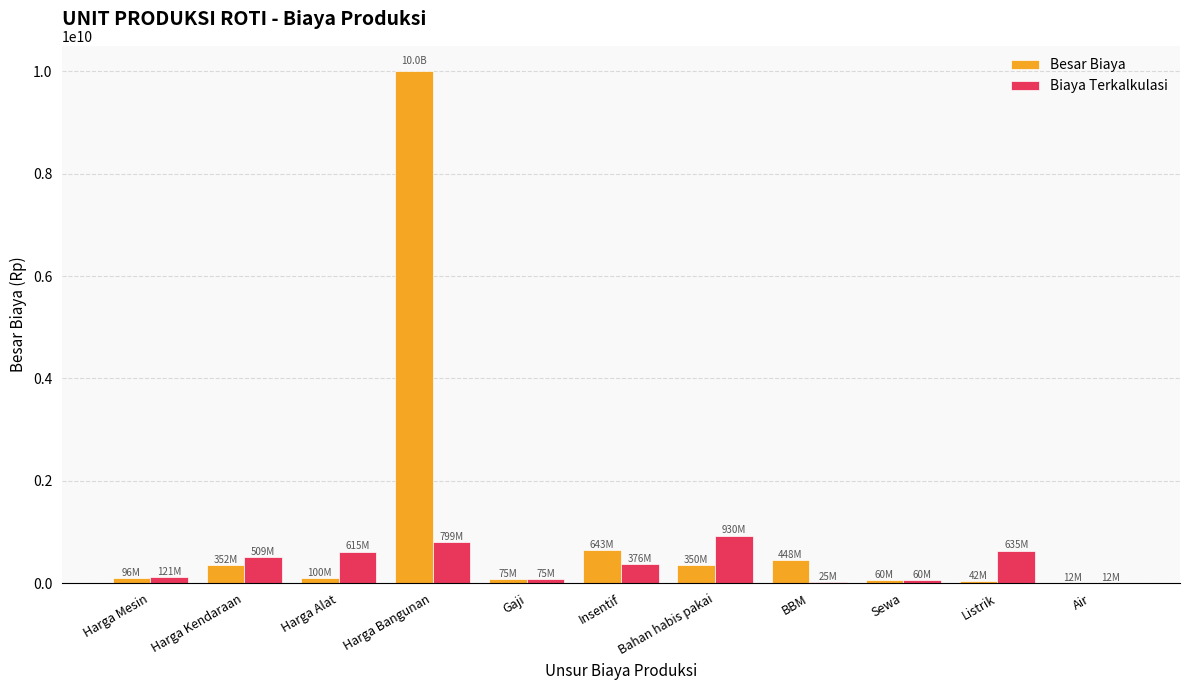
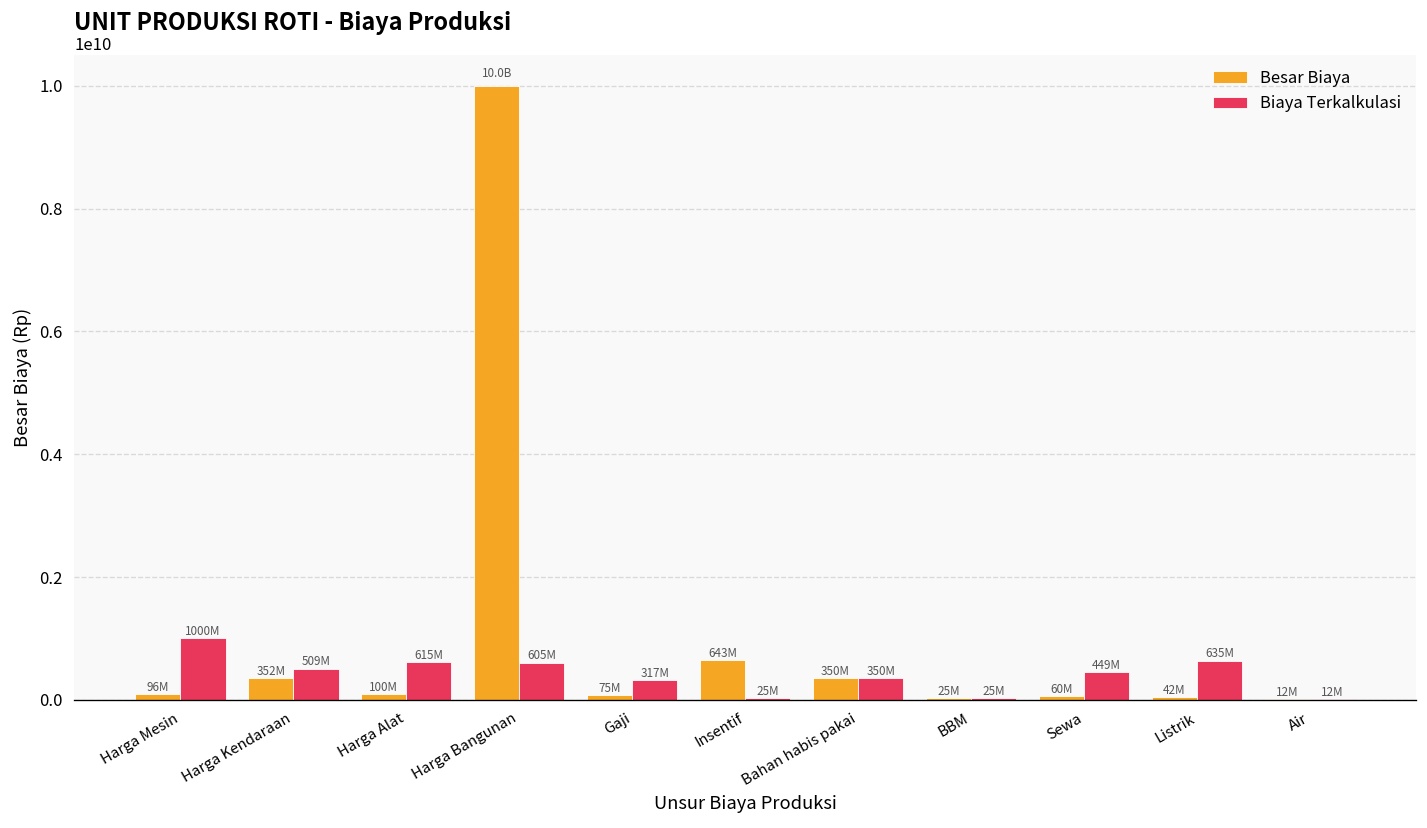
  {
    "Besar Biaya": {
      "Harga Mesin": "96M",
      "Harga Kendaraan": "352M",
      "Harga Alat": "100M",
      "Harga Bangunan": "10.0B",
      "Gaji": "75M",
      "Insentif": "643M",
      "Bahan habis pakai": "350M",
-     "BBM": "448M",
+     "BBM": "25M",
      "Sewa": "60M",
      "Listrik": "42M",
      "Air": "12M"
    },
    "Biaya Terkalkulasi": {
-     "Harga Mesin": "121M",
+     "Harga Mesin": "1000M",
      "Harga Kendaraan": "509M",
      "Harga Alat": "615M",
-     "Harga Bangunan": "799M",
-     "Gaji": "75M",
-     "Insentif": "376M",
-     "Bahan habis pakai": "930M",
+     "Harga Bangunan": "605M",
+     "Gaji": "317M",
+     "Insentif": "25M",
+     "Bahan habis pakai": "350M",
      "BBM": "25M",
-     "Sewa": "60M",
+     "Sewa": "449M",
      "Listrik": "635M",
      "Air": "12M"
    }
  }
